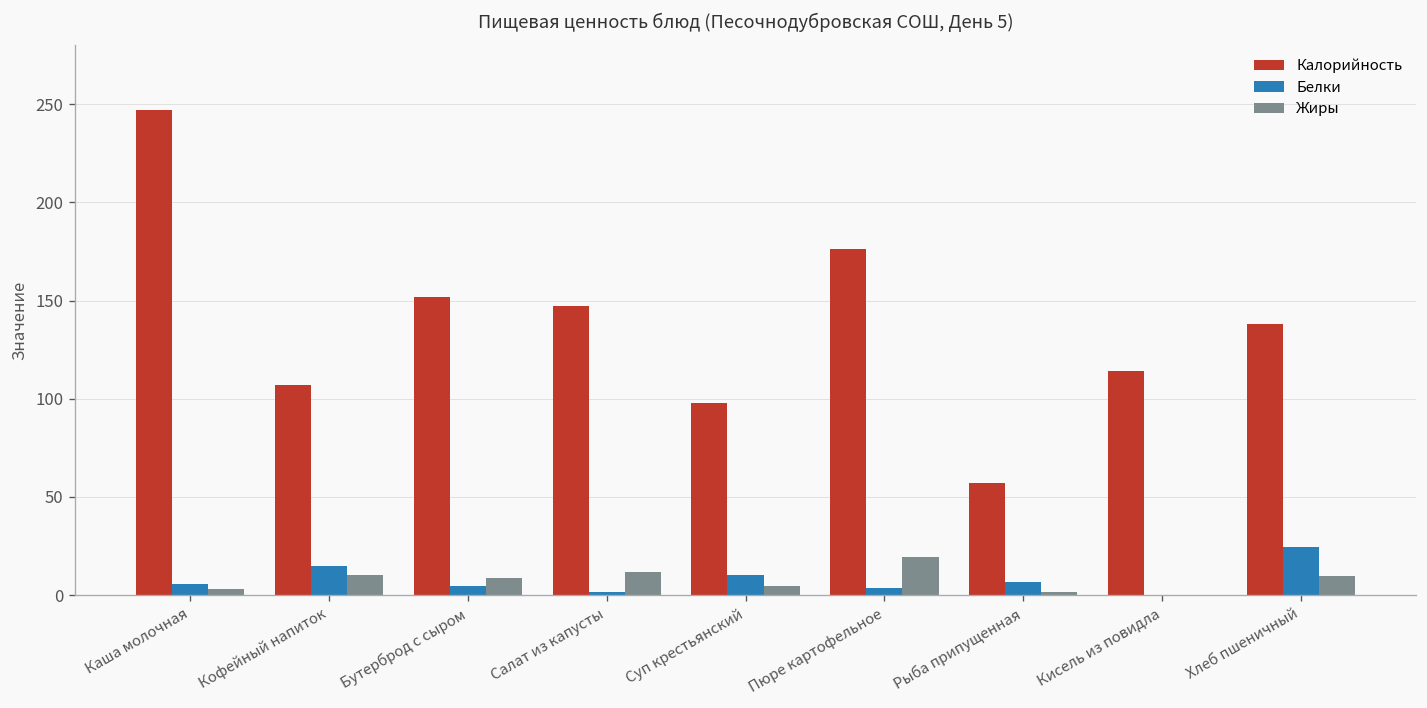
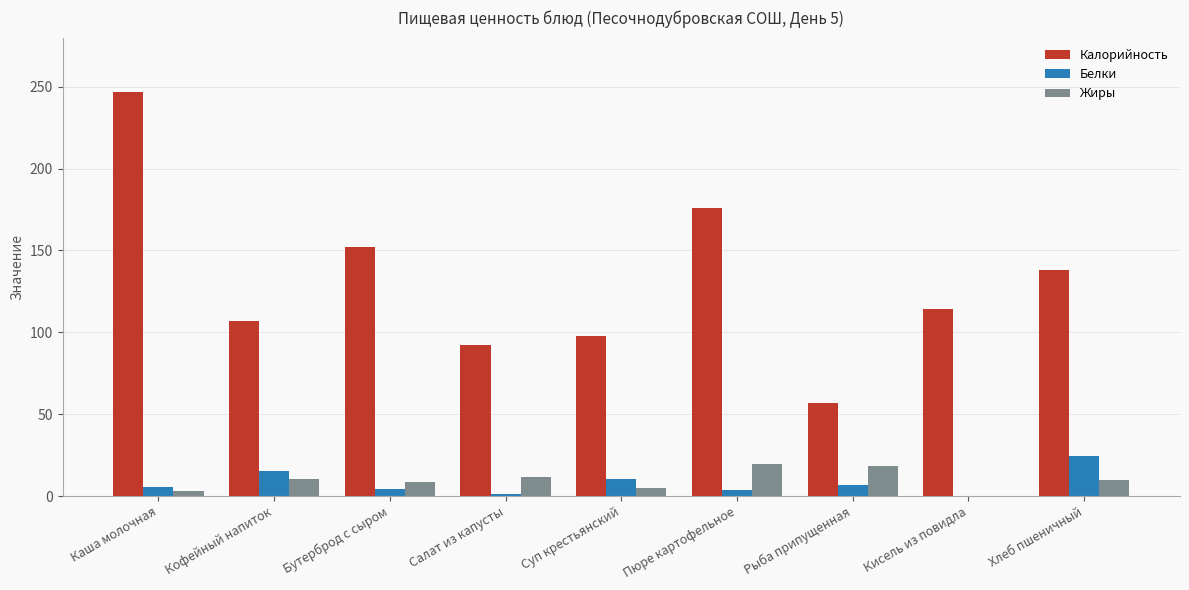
  {
    "Калорийность": {
      "Каша молочная": 247,
      "Кофейный напиток": 107,
      "Бутерброд с сыром": 152,
-     "Салат из капусты": 147,
+     "Салат из капусты": 92,
      "Суп крестьянский": 98,
      "Пюре картофельное": 176,
      "Рыба припущенная": 57,
      "Кисель из повидла": 114,
      "Хлеб пшеничный": 138
    },
    "Белки": {
      "Каша молочная": 6,
      "Кофейный напиток": 15,
      "Бутерброд с сыром": 5,
      "Суп крестьянский": 10,
      "Пюре картофельное": 4,
      "Рыба припущенная": 7,
      "Хлеб пшеничный": 24
    },
    "Жиры": {
      "Каша молочная": 3,
      "Кофейный напиток": 10,
      "Бутерброд с сыром": 9,
      "Салат из капусты": 12,
      "Суп крестьянский": 5,
      "Пюре картофельное": 19,
-     "Рыба припущенная": 2,
+     "Рыба припущенная": 19,
      "Кисель из повидла": 0,
      "Хлеб пшеничный": 10
    }
  }
